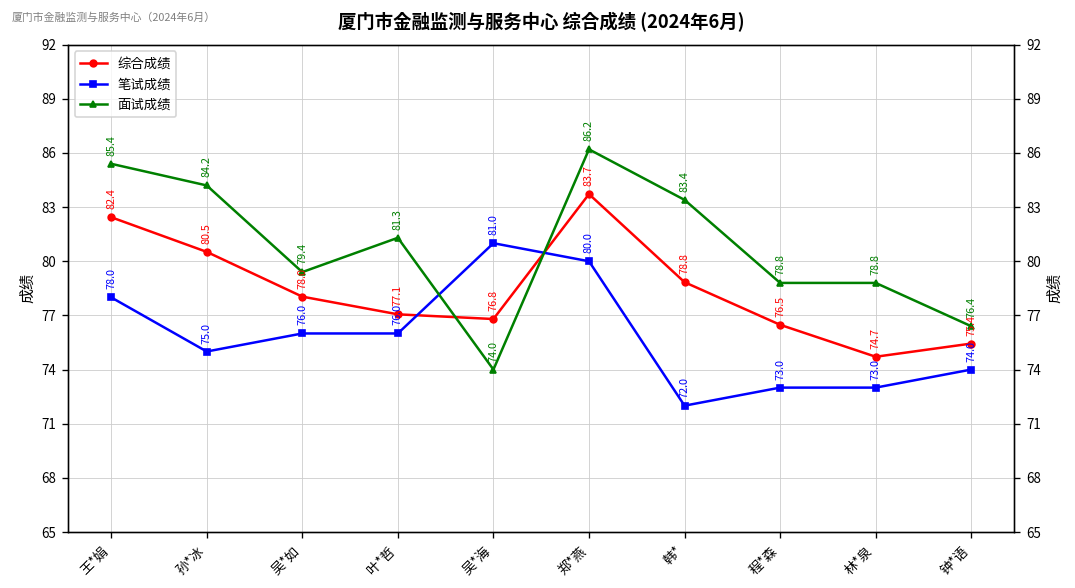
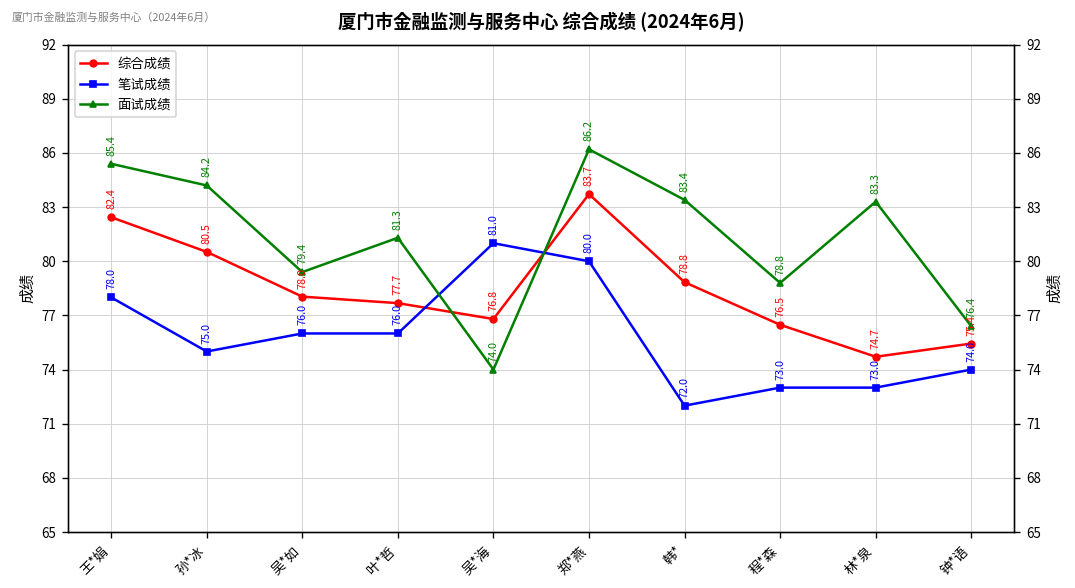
  {
    "综合成绩": {
      "王*娟": 82.4,
      "孙*冰": 80.5,
-     "叶*哲": 77.1,
+     "叶*哲": 77.7,
      "吴*海": 76.8,
      "郑*燕": 83.7,
      "韩*": 78.8,
      "程*森": 76.5,
      "林*泉": 74.7
    },
    "笔试成绩": {
      "王*娟": 78.0,
      "孙*冰": 75.0,
      "吴*如": 76.0,
      "吴*海": 81.0,
      "郑*燕": 80.0,
      "韩*": 72.0,
      "程*森": 73.0
    },
    "面试成绩": {
      "王*娟": 85.4,
      "孙*冰": 84.2,
      "吴*如": 79.4,
      "叶*哲": 81.3,
      "吴*海": 74.0,
      "郑*燕": 86.2,
      "韩*": 83.4,
      "程*森": 78.8,
-     "林*泉": 78.8
+     "林*泉": 83.3
    }
  }
